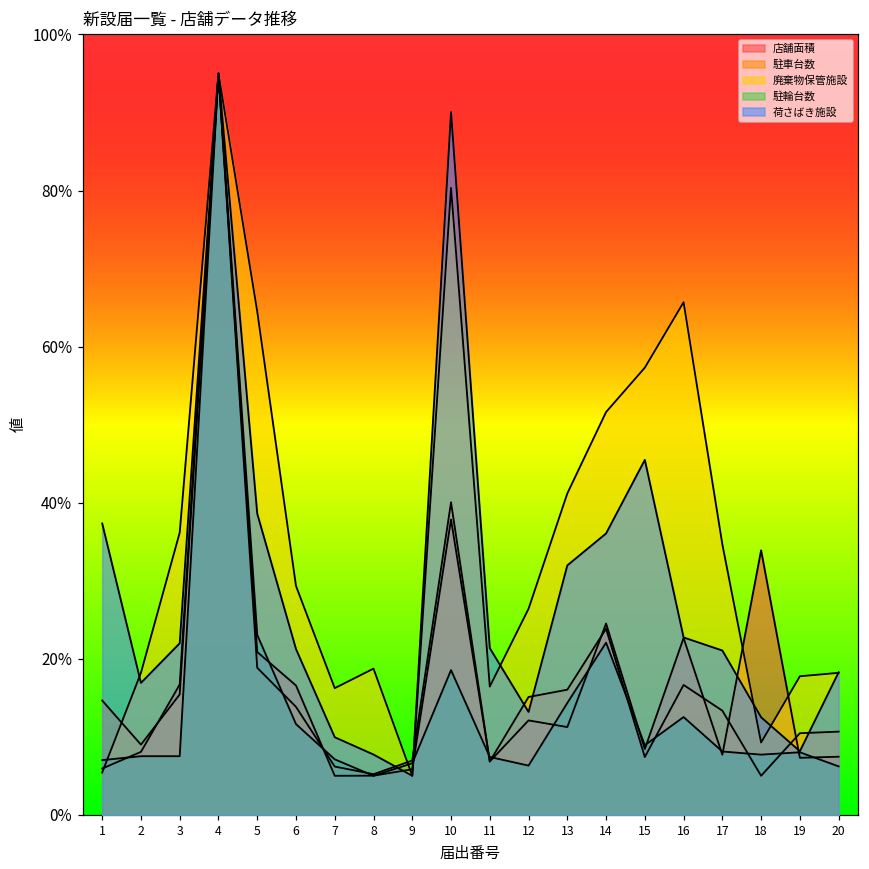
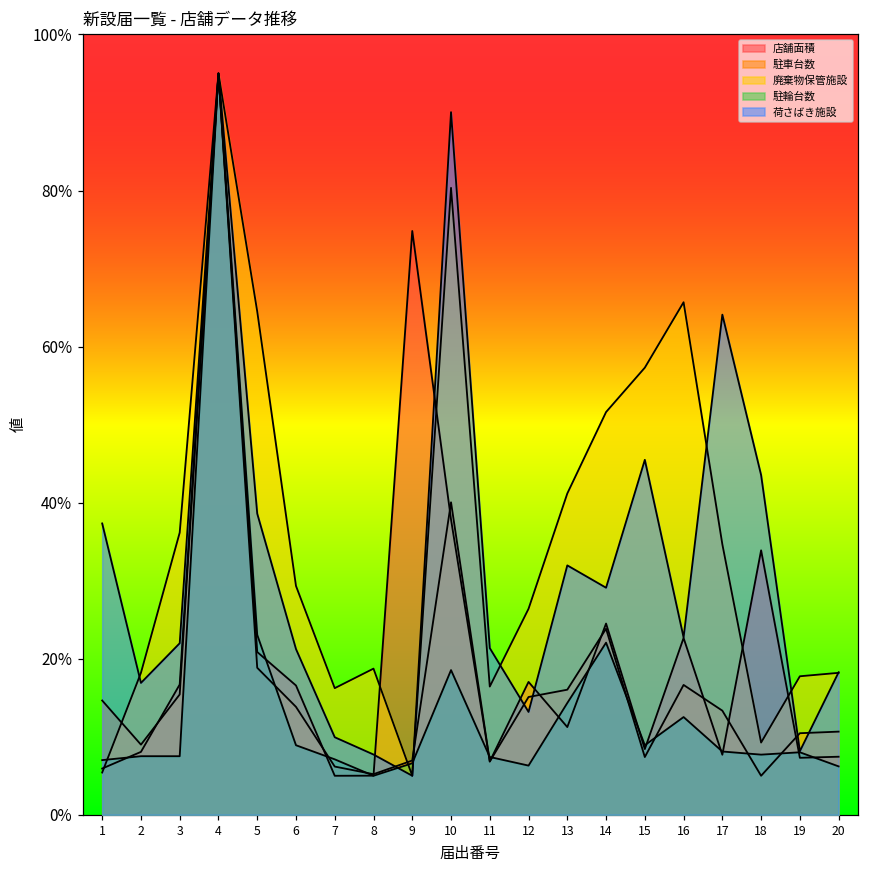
  {
    "店舗面積": {
      "1": "6%",
      "2": "8%",
      "3": "17%",
      "5": "21%",
      "6": "17%",
      "7": "5%",
-     "9": "6%",
+     "9": "75%",
      "10": "38%",
-     "12": "12%",
+     "12": "17%",
      "13": "11%",
      "14": "25%",
      "15": "8%",
      "17": "8%",
      "18": "34%",
      "19": "7%",
      "20": "7%"
    },
    "駐輪台数": {
      "1": "7%",
      "2": "8%",
      "3": "8%",
      "5": "23%",
-     "6": "12%",
+     "6": "9%",
      "7": "7%",
      "10": "19%",
      "11": "7%",
      "12": "6%",
      "13": "14%",
      "14": "22%",
      "15": "9%",
      "16": "13%",
      "17": "8%",
      "18": "8%",
      "20": "6%"
    },
    "荷さばき施設": {
      "1": "37%",
      "2": "17%",
      "3": "22%",
      "5": "39%",
      "6": "21%",
      "7": "10%",
      "8": "8%",
      "10": "90%",
      "11": "21%",
      "12": "13%",
      "13": "32%",
-     "14": "36%",
+     "14": "29%",
      "15": "45%",
-     "17": "21%",
-     "18": "12%"
+     "17": "64%",
+     "18": "44%"
    }
  }
